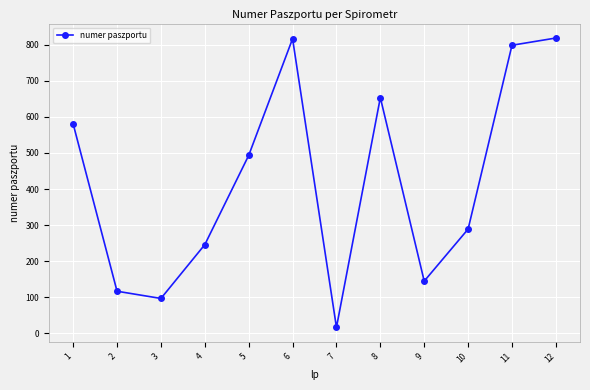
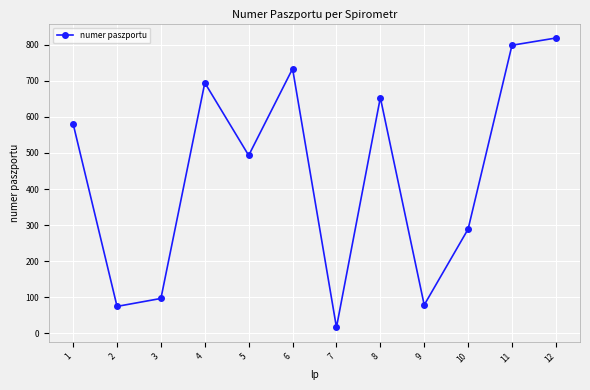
  {
    "1": 580,
-   "2": 120,
+   "2": 80,
    "3": 100,
-   "4": 250,
+   "4": 690,
    "5": 490,
-   "6": 820,
+   "6": 730,
    "7": 20,
    "8": 650,
-   "9": 150,
+   "9": 80,
    "10": 290,
    "11": 800,
    "12": 820
  }
